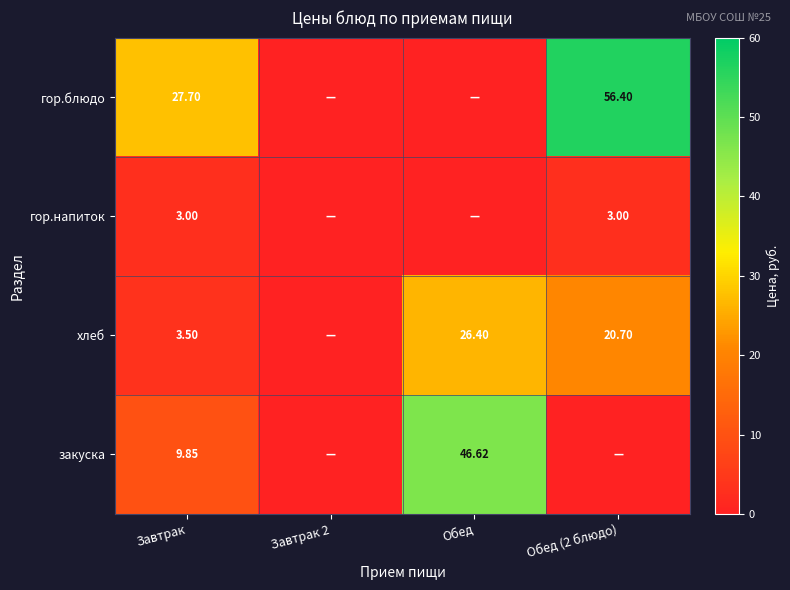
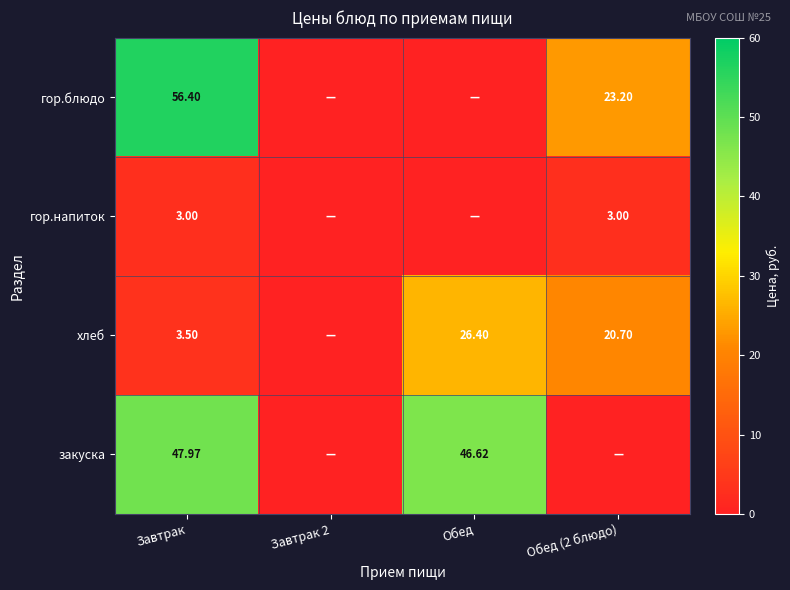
  {
    "гор.блюдо": {
-     "Завтрак": 27.70,
-     "Обед (2 блюдо)": 56.40
+     "Завтрак": 56.40,
+     "Обед (2 блюдо)": 23.20
    },
    "гор.напиток": {
      "Завтрак": 3.00,
      "Обед (2 блюдо)": 3.00
    },
    "хлеб": {
      "Завтрак": 3.50,
      "Обед": 26.40,
      "Обед (2 блюдо)": 20.70
    },
    "закуска": {
-     "Завтрак": 9.85,
+     "Завтрак": 47.97,
      "Обед": 46.62
    }
  }
